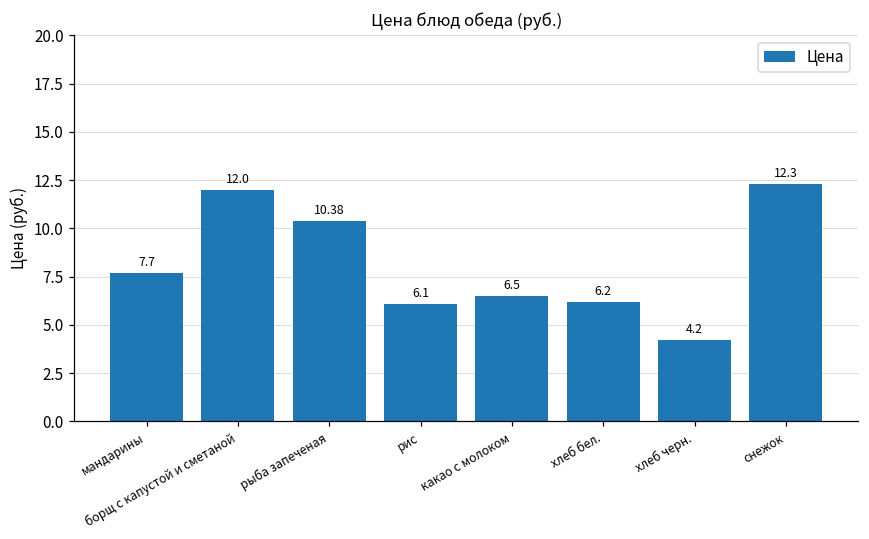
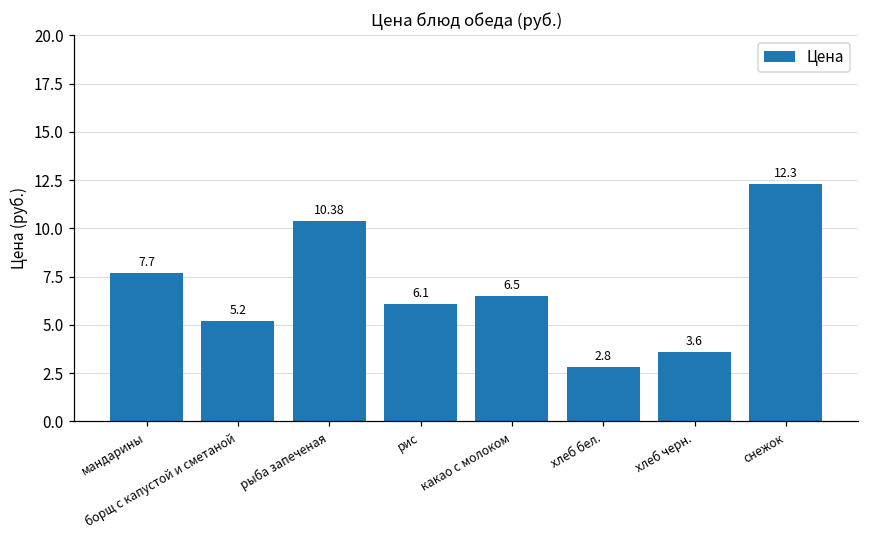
  {
    "мандарины": 7.7,
-   "борщ с капустой и сметаной": 12.0,
+   "борщ с капустой и сметаной": 5.2,
    "рыба запеченая": 10.38,
    "рис": 6.1,
    "какао с молоком": 6.5,
-   "хлеб бел.": 6.2,
-   "хлеб черн.": 4.2,
+   "хлеб бел.": 2.8,
+   "хлеб черн.": 3.6,
    "снежок": 12.3
  }
